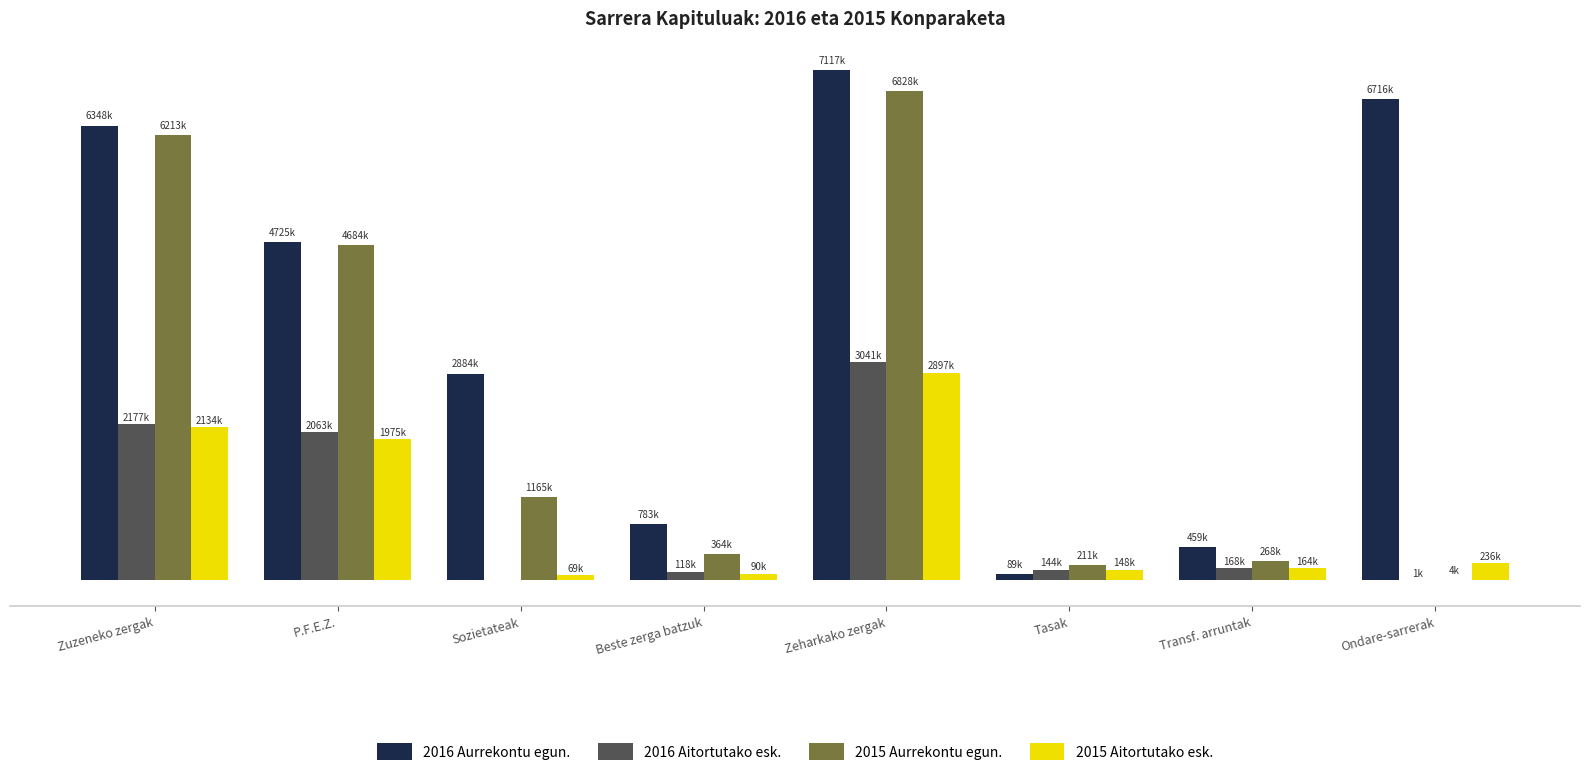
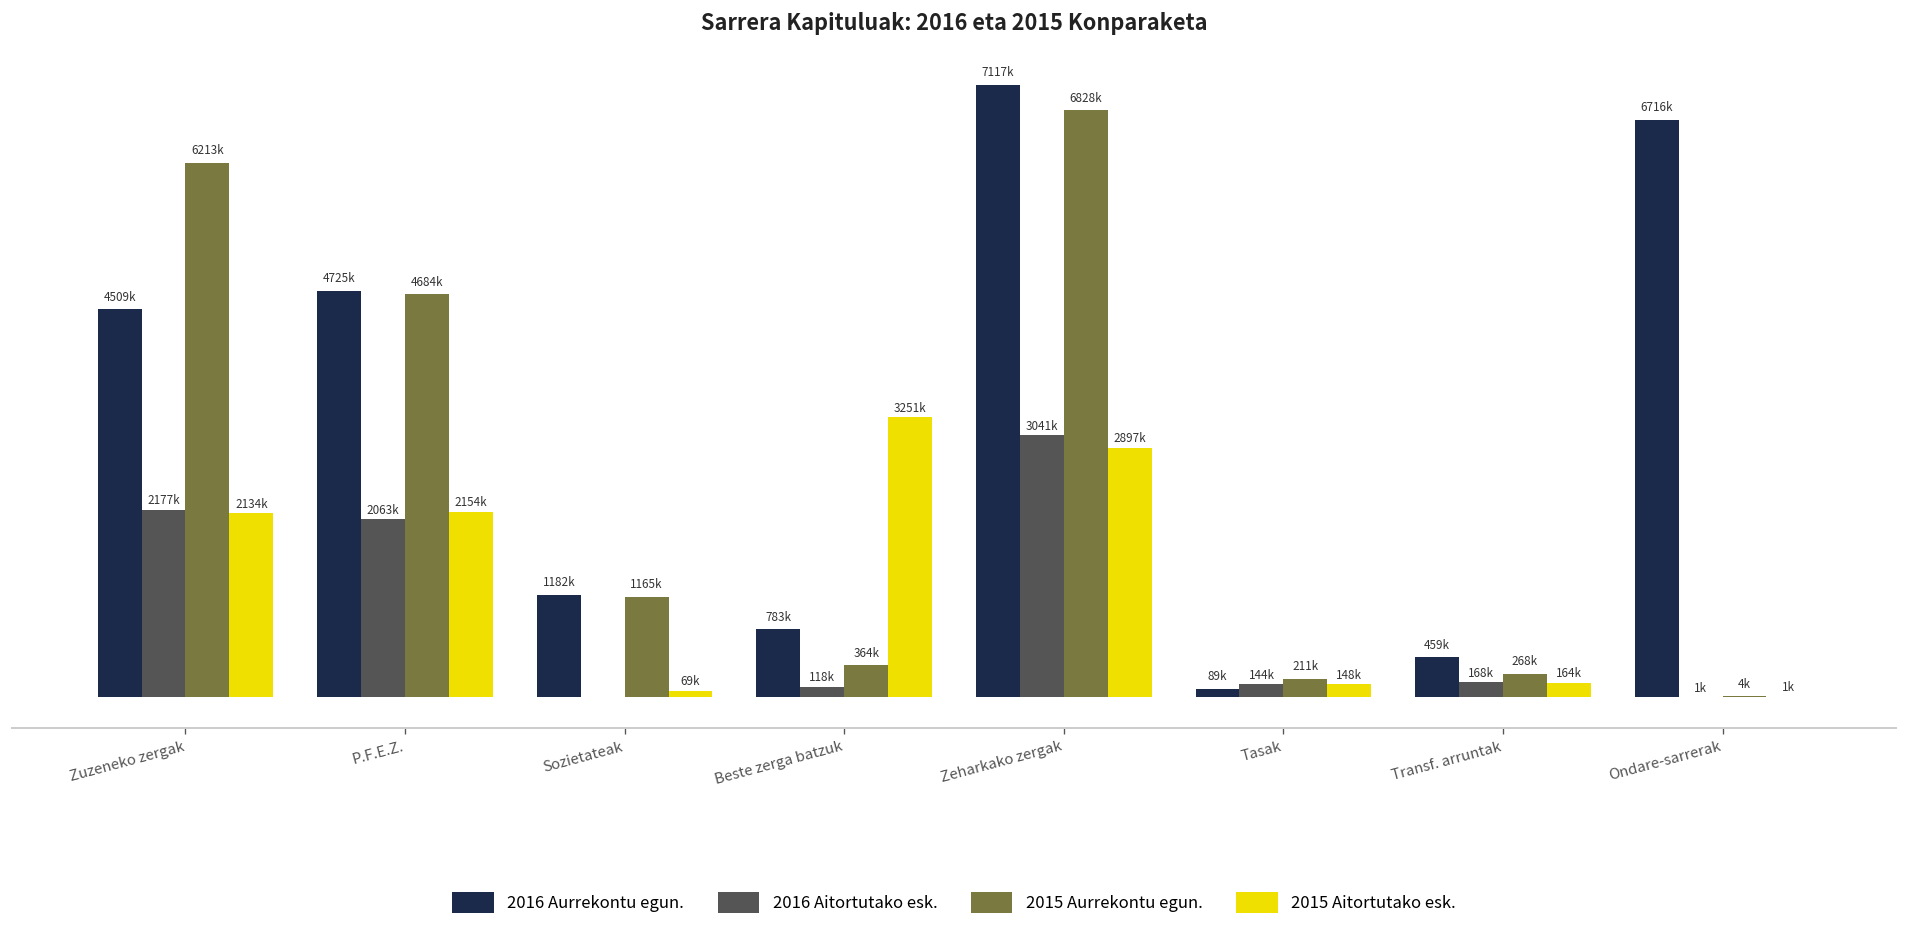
  {
    "2016 Aurrekontu egun.": {
-     "Zuzeneko zergak": "6348k",
+     "Zuzeneko zergak": "4509k",
      "P.F.E.Z.": "4725k",
-     "Sozietateak": "2884k",
+     "Sozietateak": "1182k",
      "Beste zerga batzuk": "783k",
      "Zeharkako zergak": "7117k",
      "Tasak": "89k",
      "Transf. arruntak": "459k",
      "Ondare-sarrerak": "6716k"
    },
    "2015 Aitortutako esk.": {
      "Zuzeneko zergak": "2134k",
-     "P.F.E.Z.": "1975k",
+     "P.F.E.Z.": "2154k",
      "Sozietateak": "69k",
-     "Beste zerga batzuk": "90k",
+     "Beste zerga batzuk": "3251k",
      "Zeharkako zergak": "2897k",
      "Tasak": "148k",
      "Transf. arruntak": "164k",
-     "Ondare-sarrerak": "236k"
+     "Ondare-sarrerak": "1k"
    }
  }
